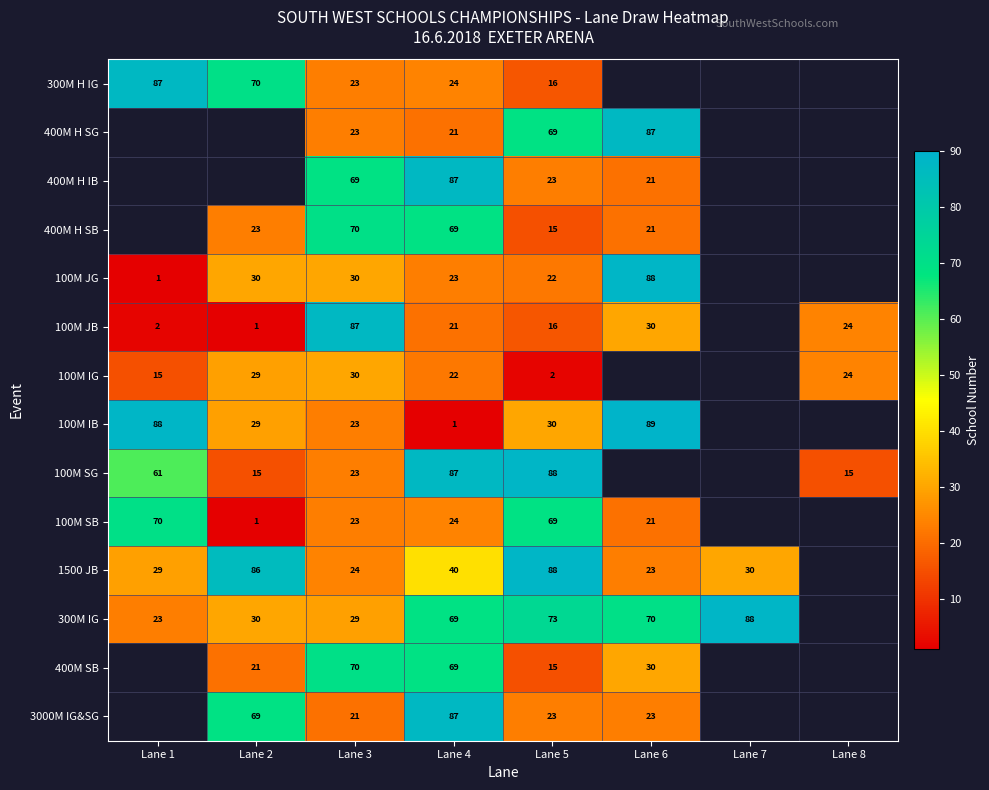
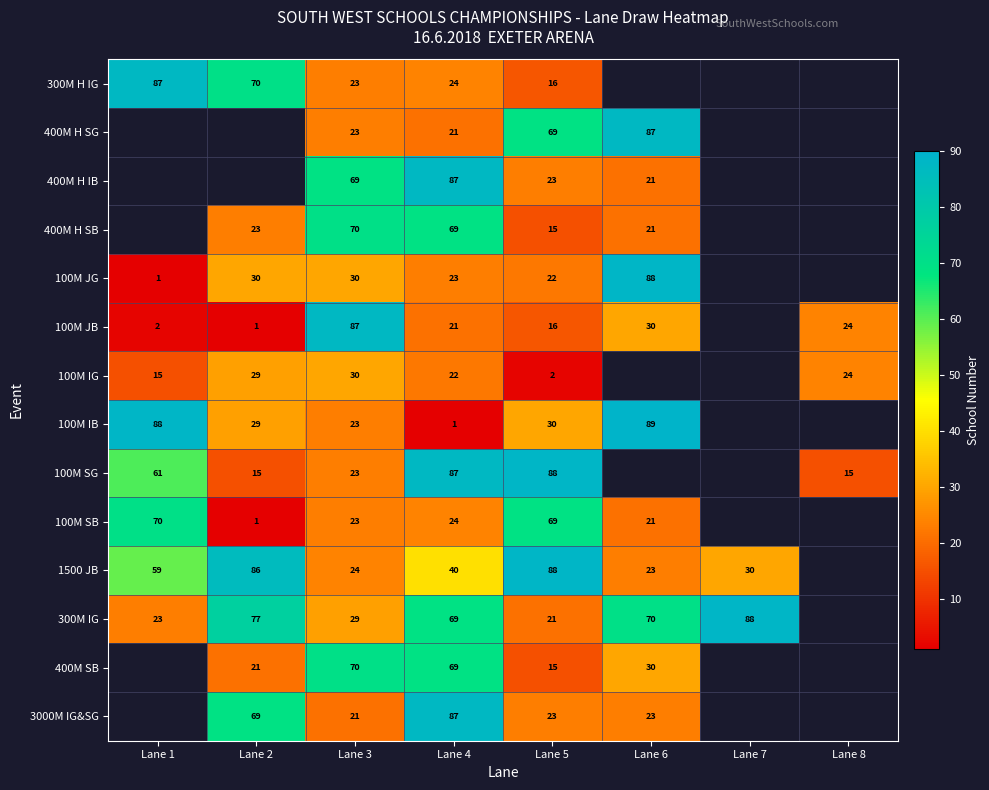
  {
    "300M H IG": {
      "Lane 1": 87,
      "Lane 2": 70,
      "Lane 3": 23,
      "Lane 4": 24,
      "Lane 5": 16
    },
    "400M H SG": {
      "Lane 3": 23,
      "Lane 4": 21,
      "Lane 5": 69,
      "Lane 6": 87
    },
    "400M H IB": {
      "Lane 3": 69,
      "Lane 4": 87,
      "Lane 5": 23,
      "Lane 6": 21
    },
    "400M H SB": {
      "Lane 2": 23,
      "Lane 3": 70,
      "Lane 4": 69,
      "Lane 5": 15,
      "Lane 6": 21
    },
    "100M JG": {
      "Lane 1": 1,
      "Lane 2": 30,
      "Lane 3": 30,
      "Lane 4": 23,
      "Lane 5": 22,
      "Lane 6": 88
    },
    "100M JB": {
      "Lane 1": 2,
      "Lane 2": 1,
      "Lane 3": 87,
      "Lane 4": 21,
      "Lane 5": 16,
      "Lane 6": 30,
      "Lane 8": 24
    },
    "100M IG": {
      "Lane 1": 15,
      "Lane 2": 29,
      "Lane 3": 30,
      "Lane 4": 22,
      "Lane 5": 2,
      "Lane 8": 24
    },
    "100M IB": {
      "Lane 1": 88,
      "Lane 2": 29,
      "Lane 3": 23,
      "Lane 4": 1,
      "Lane 5": 30,
      "Lane 6": 89
    },
    "100M SG": {
      "Lane 1": 61,
      "Lane 2": 15,
      "Lane 3": 23,
      "Lane 4": 87,
      "Lane 5": 88,
      "Lane 8": 15
    },
    "100M SB": {
      "Lane 1": 70,
      "Lane 2": 1,
      "Lane 3": 23,
      "Lane 4": 24,
      "Lane 5": 69,
      "Lane 6": 21
    },
    "1500 JB": {
-     "Lane 1": 29,
+     "Lane 1": 59,
      "Lane 2": 86,
      "Lane 3": 24,
      "Lane 4": 40,
      "Lane 5": 88,
      "Lane 6": 23,
      "Lane 7": 30
    },
    "300M IG": {
      "Lane 1": 23,
-     "Lane 2": 30,
+     "Lane 2": 77,
      "Lane 3": 29,
      "Lane 4": 69,
-     "Lane 5": 73,
+     "Lane 5": 21,
      "Lane 6": 70,
      "Lane 7": 88
    },
    "400M SB": {
      "Lane 2": 21,
      "Lane 3": 70,
      "Lane 4": 69,
      "Lane 5": 15,
      "Lane 6": 30
    },
    "3000M IG&SG": {
      "Lane 2": 69,
      "Lane 3": 21,
      "Lane 4": 87,
      "Lane 5": 23,
      "Lane 6": 23
    }
  }
